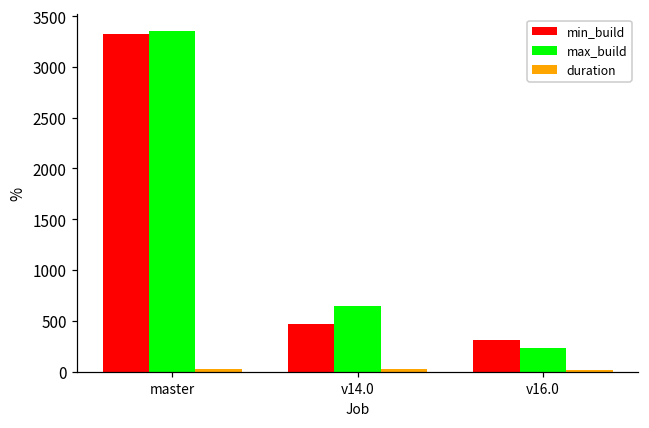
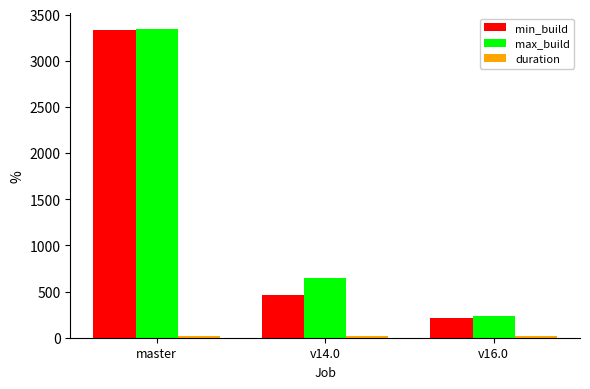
  {
    "min_build": {
      "master": 3300,
      "v14.0": 500,
-     "v16.0": 300
+     "v16.0": 200
    },
    "max_build": {
      "master": 3300,
      "v14.0": 600,
      "v16.0": 200
    }
  }
